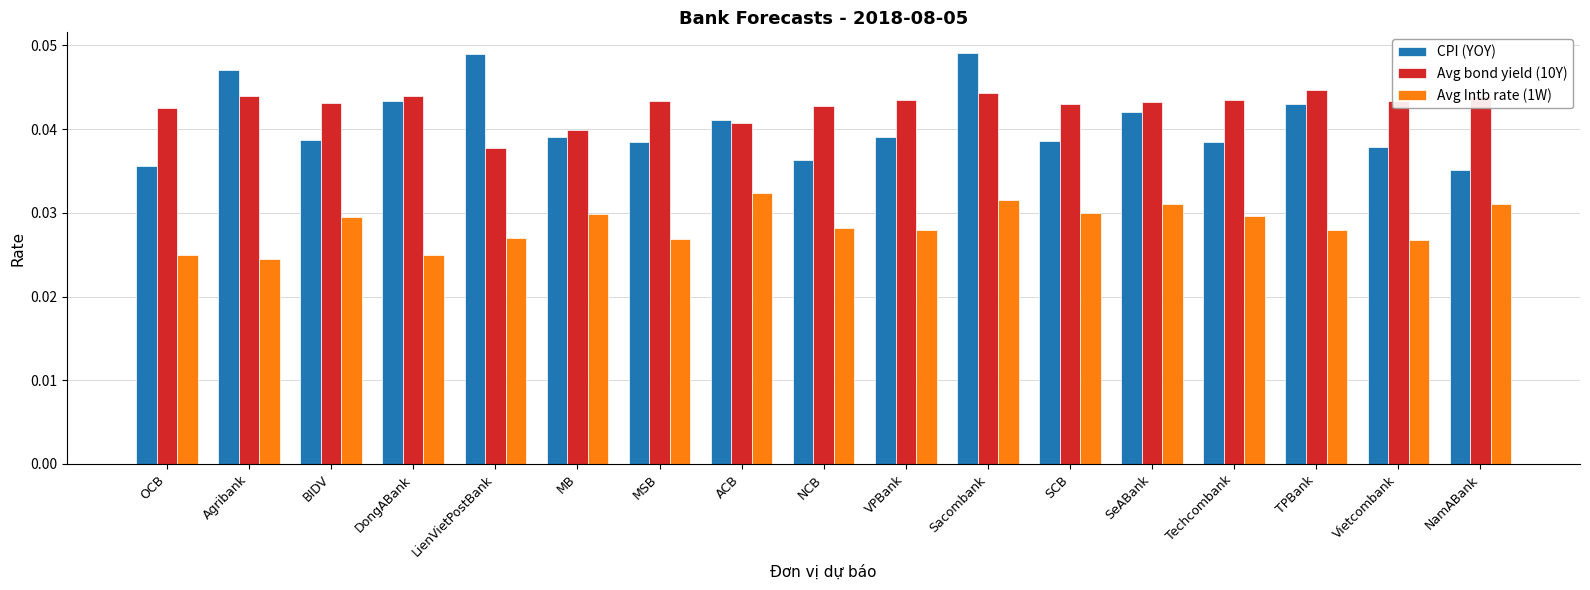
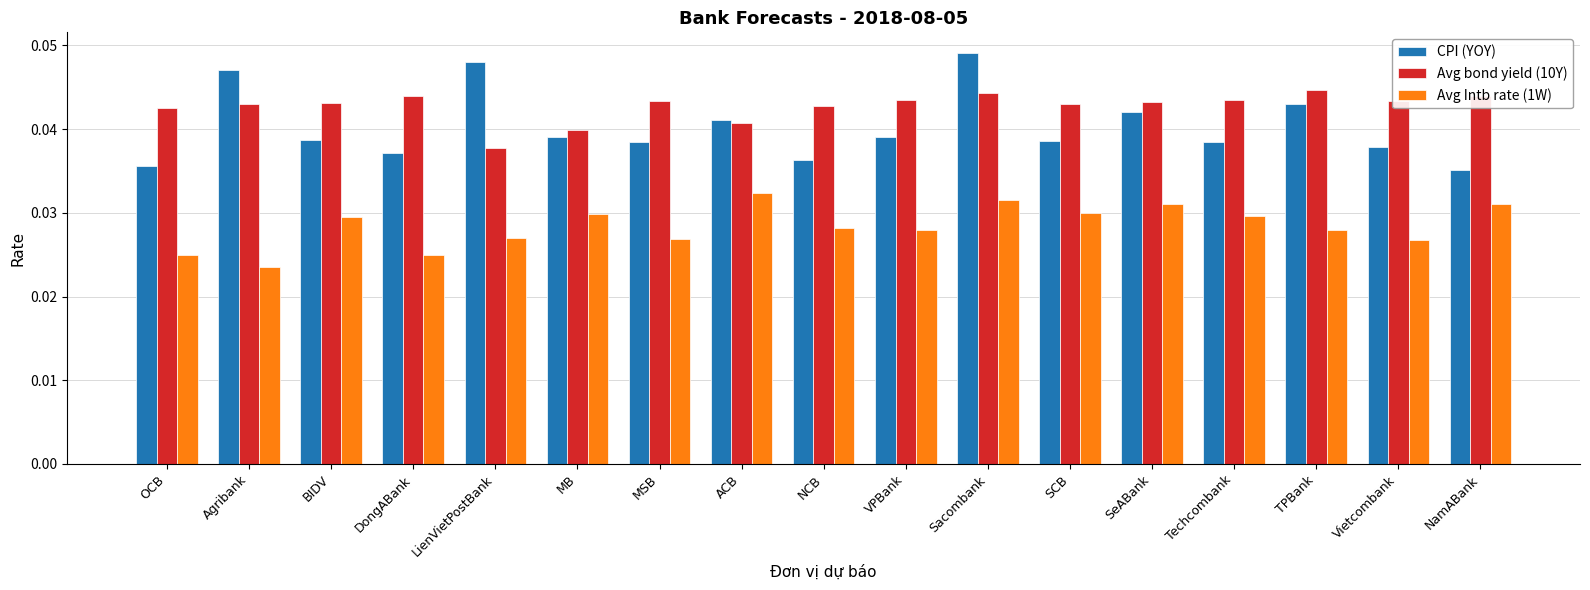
  {
    "CPI (YOY)": {
      "OCB": 0.036,
      "Agribank": 0.047,
      "BIDV": 0.039,
-     "DongABank": 0.043,
-     "LienVietPostBank": 0.049,
+     "DongABank": 0.037,
+     "LienVietPostBank": 0.048,
      "MB": 0.039,
      "MSB": 0.038,
      "ACB": 0.041,
      "NCB": 0.036,
      "VPBank": 0.039,
      "Sacombank": 0.049,
      "SCB": 0.039,
      "SeABank": 0.042,
      "Techcombank": 0.039,
      "TPBank": 0.043,
      "Vietcombank": 0.038,
      "NamABank": 0.035
    },
    "Avg bond yield (10Y)": {
      "OCB": 0.043,
-     "Agribank": 0.044,
+     "Agribank": 0.043,
      "BIDV": 0.043,
      "DongABank": 0.044,
      "LienVietPostBank": 0.038,
      "MB": 0.040,
      "MSB": 0.043,
      "ACB": 0.041,
      "NCB": 0.043,
      "VPBank": 0.044,
      "Sacombank": 0.044,
      "SCB": 0.043,
      "SeABank": 0.043,
      "Techcombank": 0.044,
      "TPBank": 0.045
    },
    "Avg Intb rate (1W)": {
      "OCB": 0.025,
-     "Agribank": 0.025,
+     "Agribank": 0.024,
      "BIDV": 0.030,
      "DongABank": 0.025,
      "LienVietPostBank": 0.027,
      "MB": 0.030,
      "MSB": 0.027,
      "ACB": 0.032,
      "NCB": 0.028,
      "VPBank": 0.028,
      "Sacombank": 0.032,
      "SCB": 0.030,
      "SeABank": 0.031,
      "Techcombank": 0.030,
      "TPBank": 0.028,
      "Vietcombank": 0.027,
      "NamABank": 0.031
    }
  }
